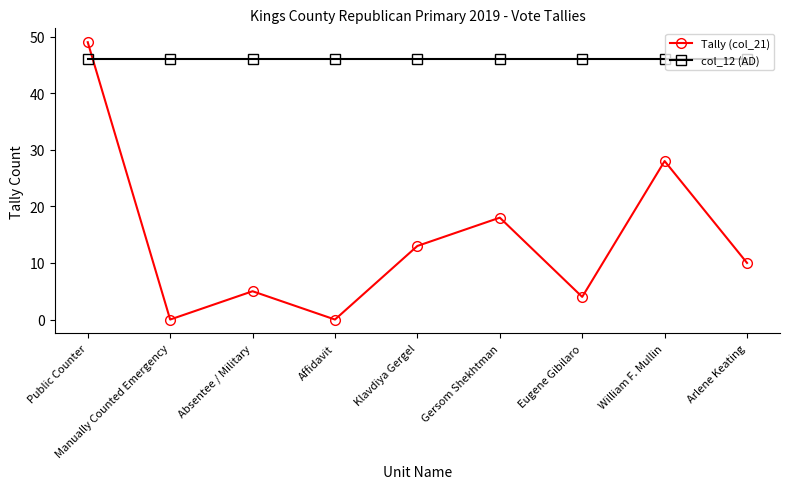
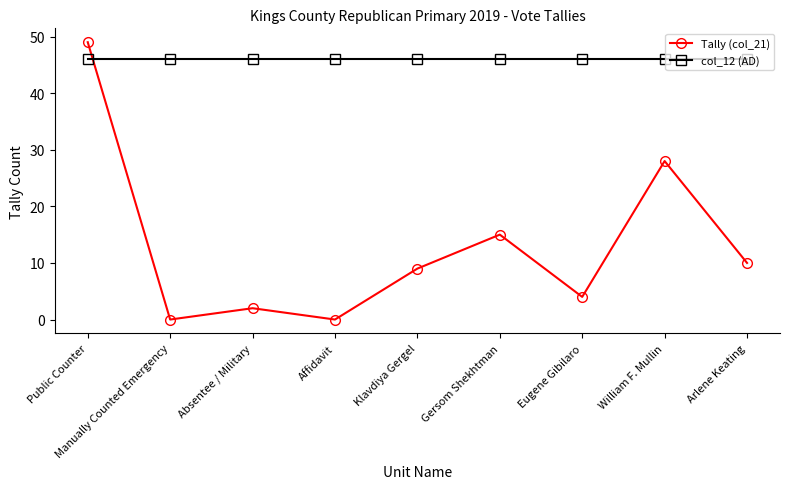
  {
    "Tally (col_21)": {
      "Public Counter": 49,
      "Manually Counted Emergency": 0,
-     "Absentee / Military": 5,
+     "Absentee / Military": 2,
      "Affidavit": 0,
-     "Klavdiya Gergel": 13,
-     "Gersom Shekhtman": 18,
+     "Klavdiya Gergel": 9,
+     "Gersom Shekhtman": 15,
      "Eugene Gibilaro": 4,
      "William F. Mullin": 28,
      "Arlene Keating": 10
    },
    "col_12 (AD)": {
      "Public Counter": 46,
      "Manually Counted Emergency": 46,
      "Absentee / Military": 46,
      "Affidavit": 46,
      "Klavdiya Gergel": 46,
      "Gersom Shekhtman": 46,
      "Eugene Gibilaro": 46,
      "William F. Mullin": 46
    }
  }
